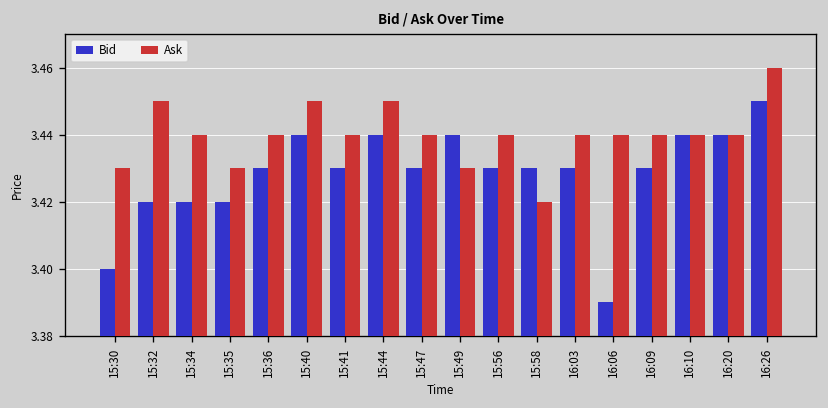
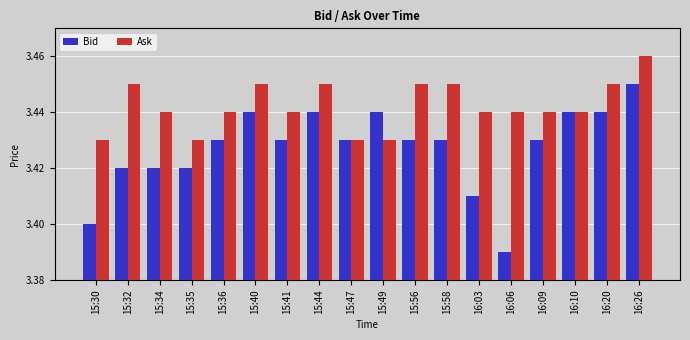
  {
    "Bid": {
      "15:30": 3.40,
      "15:32": 3.42,
      "15:34": 3.42,
      "15:35": 3.42,
      "15:36": 3.43,
      "15:40": 3.44,
      "15:41": 3.43,
      "15:44": 3.44,
      "15:47": 3.43,
      "15:49": 3.44,
      "15:56": 3.43,
      "15:58": 3.43,
-     "16:03": 3.43,
+     "16:03": 3.41,
      "16:06": 3.39,
      "16:09": 3.43,
      "16:10": 3.44,
      "16:20": 3.44,
      "16:26": 3.45
    },
    "Ask": {
      "15:30": 3.43,
      "15:32": 3.45,
      "15:34": 3.44,
      "15:35": 3.43,
      "15:36": 3.44,
      "15:40": 3.45,
      "15:41": 3.44,
      "15:44": 3.45,
-     "15:47": 3.44,
+     "15:47": 3.43,
      "15:49": 3.43,
-     "15:56": 3.44,
-     "15:58": 3.42,
+     "15:56": 3.45,
+     "15:58": 3.45,
      "16:03": 3.44,
      "16:06": 3.44,
      "16:09": 3.44,
      "16:10": 3.44,
-     "16:20": 3.44,
+     "16:20": 3.45,
      "16:26": 3.46
    }
  }
